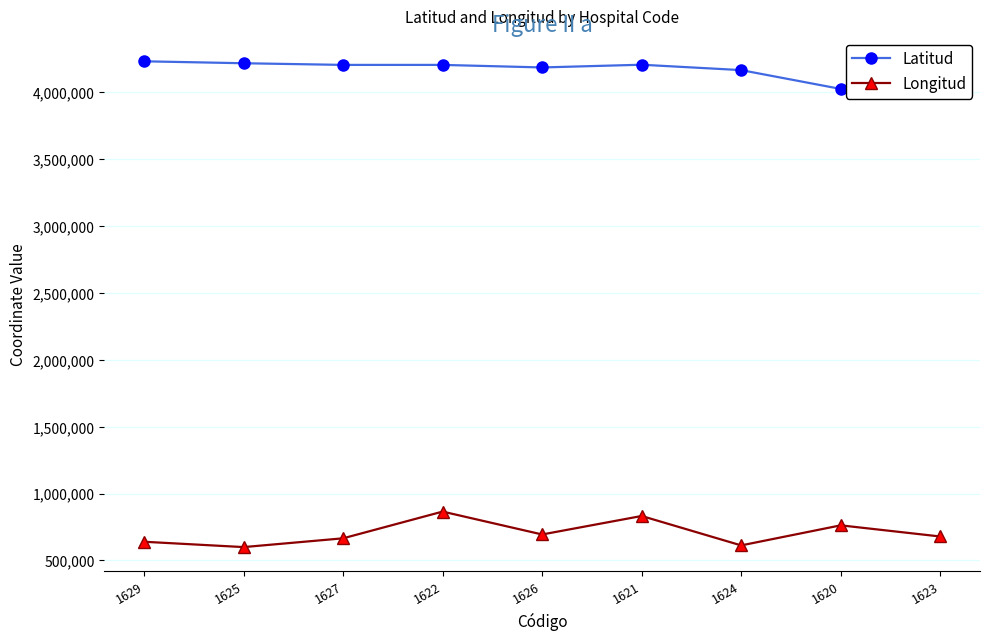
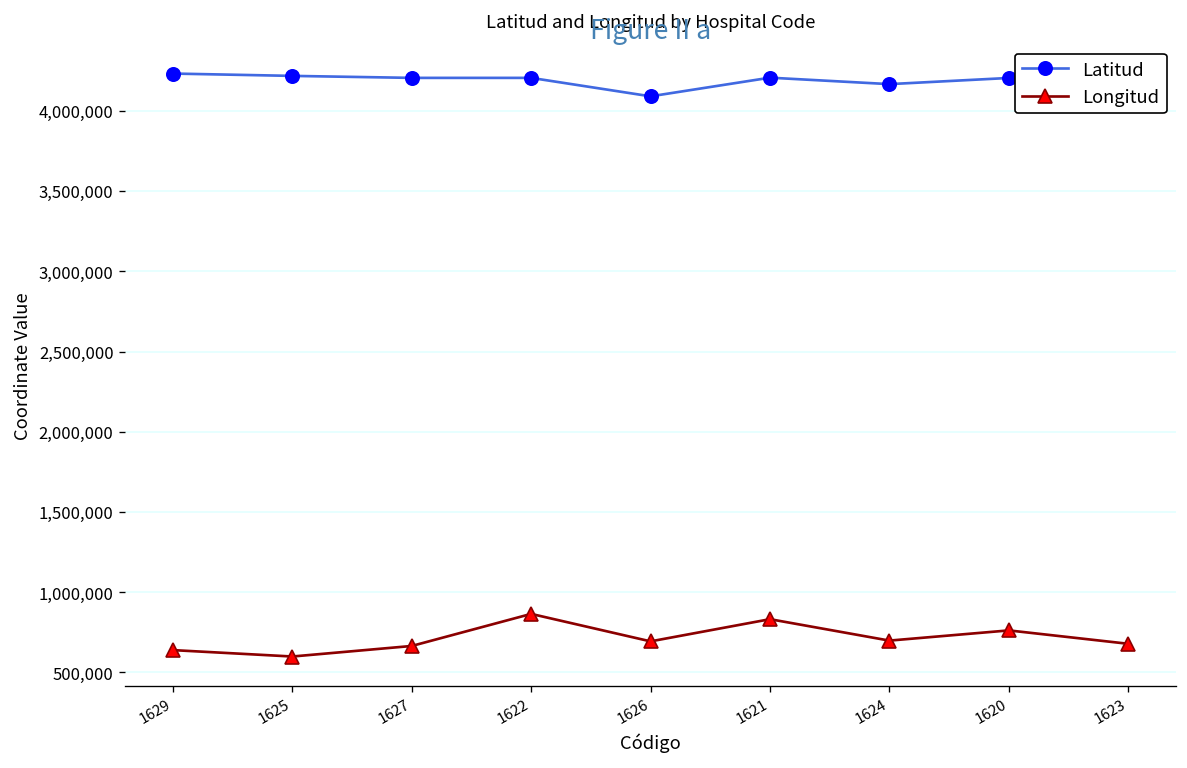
  {
    "Latitud": {
      "1629": "4,230,000",
      "1625": "4,220,000",
      "1627": "4,210,000",
      "1622": "4,210,000",
-     "1626": "4,190,000",
+     "1626": "4,090,000",
      "1621": "4,210,000",
      "1624": "4,170,000",
-     "1620": "4,030,000"
+     "1620": "4,210,000"
    },
    "Longitud": {
      "1629": "640,000",
      "1625": "600,000",
      "1627": "670,000",
      "1622": "870,000",
      "1626": "690,000",
      "1621": "830,000",
-     "1624": "610,000",
+     "1624": "700,000",
      "1620": "760,000",
      "1623": "680,000"
    }
  }
